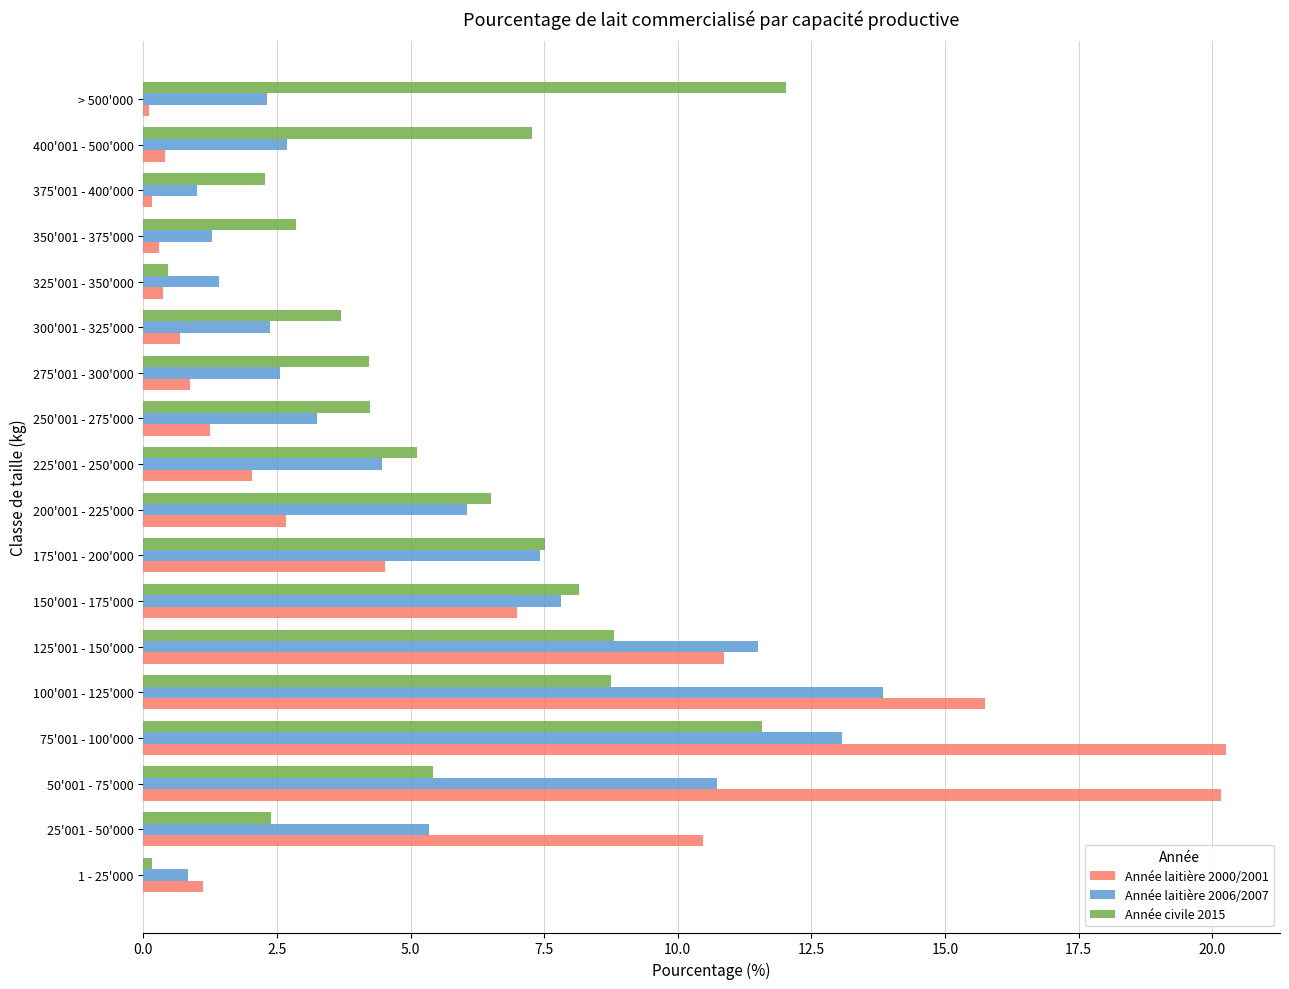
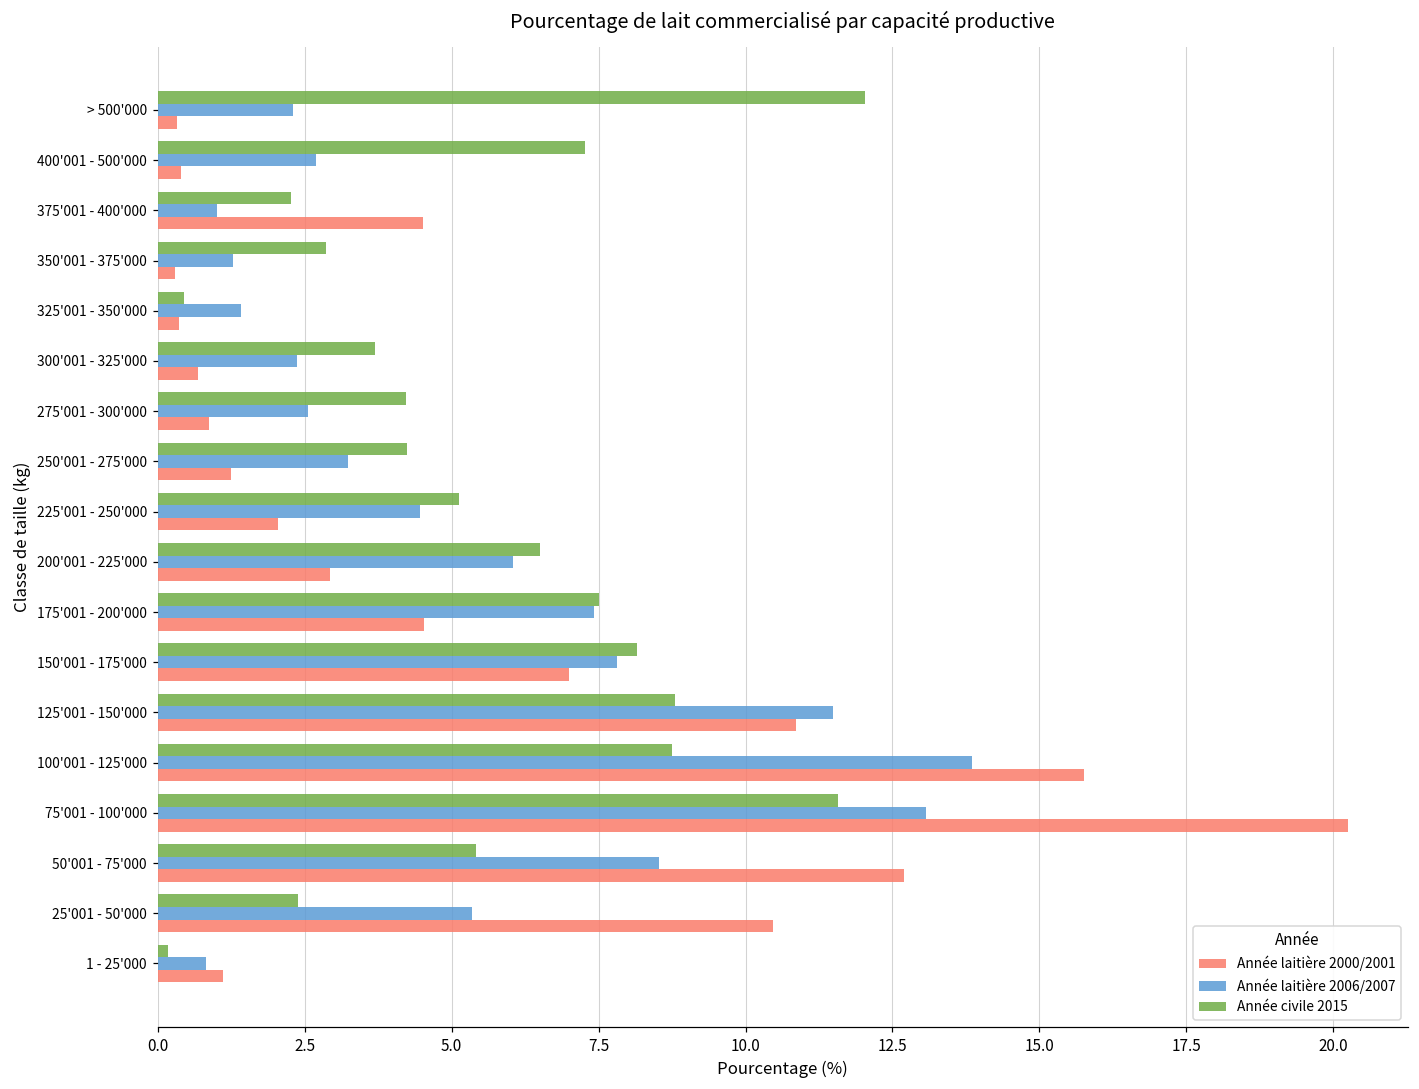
  {
    "Année laitière 2000/2001": {
-     "> 500'000": 0.1,
+     "> 500'000": 0.3,
      "400'001 - 500'000": 0.4,
-     "375'001 - 400'000": 0.2,
+     "375'001 - 400'000": 4.5,
      "350'001 - 375'000": 0.3,
      "325'001 - 350'000": 0.4,
      "300'001 - 325'000": 0.7,
      "275'001 - 300'000": 0.9,
      "250'001 - 275'000": 1.3,
      "225'001 - 250'000": 2.0,
-     "200'001 - 225'000": 2.7,
+     "200'001 - 225'000": 2.9,
      "175'001 - 200'000": 4.5,
      "150'001 - 175'000": 7.0,
      "125'001 - 150'000": 10.9,
      "100'001 - 125'000": 15.8,
      "75'001 - 100'000": 20.3,
-     "50'001 - 75'000": 20.2,
+     "50'001 - 75'000": 12.7,
      "25'001 - 50'000": 10.5,
      "1 - 25'000": 1.1
    },
    "Année laitière 2006/2007": {
      "> 500'000": 2.3,
      "400'001 - 500'000": 2.7,
      "375'001 - 400'000": 1.0,
      "350'001 - 375'000": 1.3,
      "325'001 - 350'000": 1.4,
      "300'001 - 325'000": 2.4,
      "275'001 - 300'000": 2.6,
      "250'001 - 275'000": 3.2,
      "225'001 - 250'000": 4.5,
      "200'001 - 225'000": 6.1,
      "175'001 - 200'000": 7.4,
      "150'001 - 175'000": 7.8,
      "125'001 - 150'000": 11.5,
      "100'001 - 125'000": 13.8,
      "75'001 - 100'000": 13.1,
-     "50'001 - 75'000": 10.7,
+     "50'001 - 75'000": 8.5,
      "25'001 - 50'000": 5.3,
      "1 - 25'000": 0.8
    },
    "Année civile 2015": {
      "> 500'000": 12.0,
      "400'001 - 500'000": 7.3,
      "375'001 - 400'000": 2.3,
      "350'001 - 375'000": 2.9,
      "325'001 - 350'000": 0.5,
      "300'001 - 325'000": 3.7,
      "275'001 - 300'000": 4.2,
      "250'001 - 275'000": 4.2,
      "225'001 - 250'000": 5.1,
      "200'001 - 225'000": 6.5,
      "175'001 - 200'000": 7.5,
      "150'001 - 175'000": 8.2,
      "125'001 - 150'000": 8.8,
      "100'001 - 125'000": 8.7,
      "75'001 - 100'000": 11.6,
      "50'001 - 75'000": 5.4,
      "25'001 - 50'000": 2.4,
      "1 - 25'000": 0.2
    }
  }
